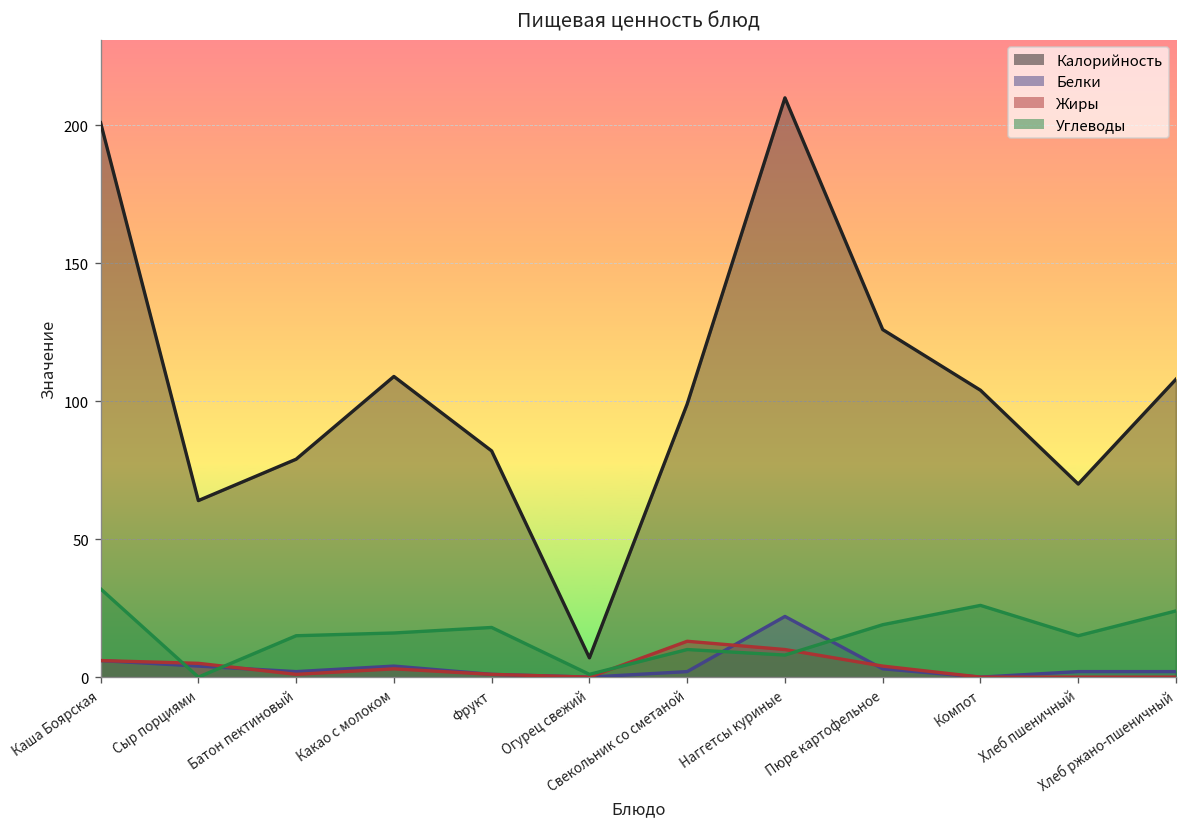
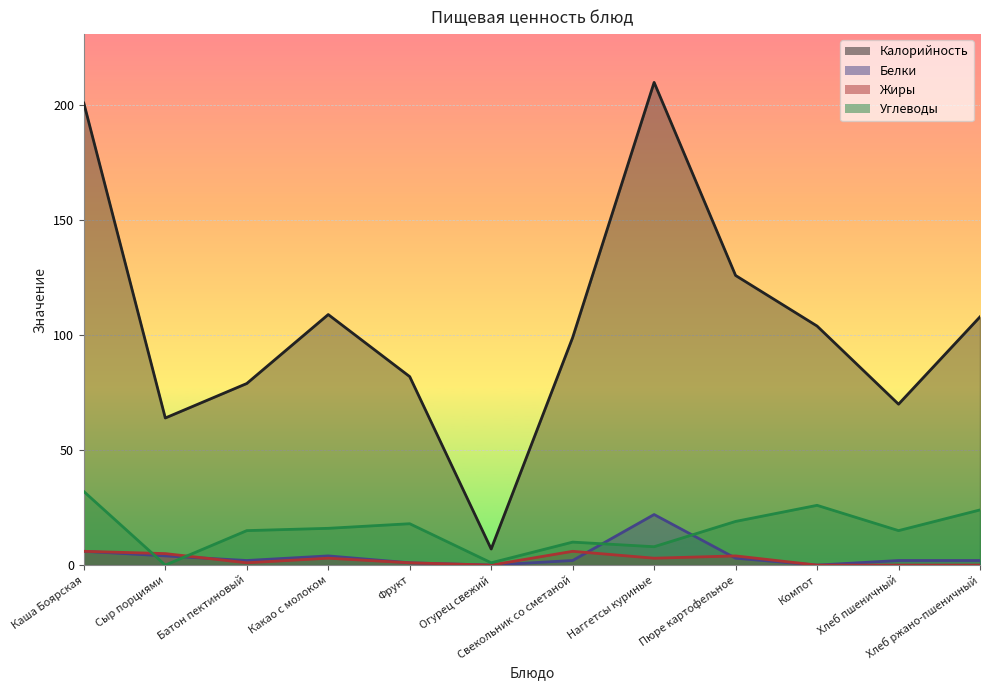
  {
    "Жиры": {
-     "Свекольник со сметаной": 13,
-     "Наггетсы куриные": 10,
+     "Свекольник со сметаной": 6,
+     "Наггетсы куриные": 3,
      "Хлеб пшеничный": 0,
      "Хлеб ржано-пшеничный": 0
    }
  }
